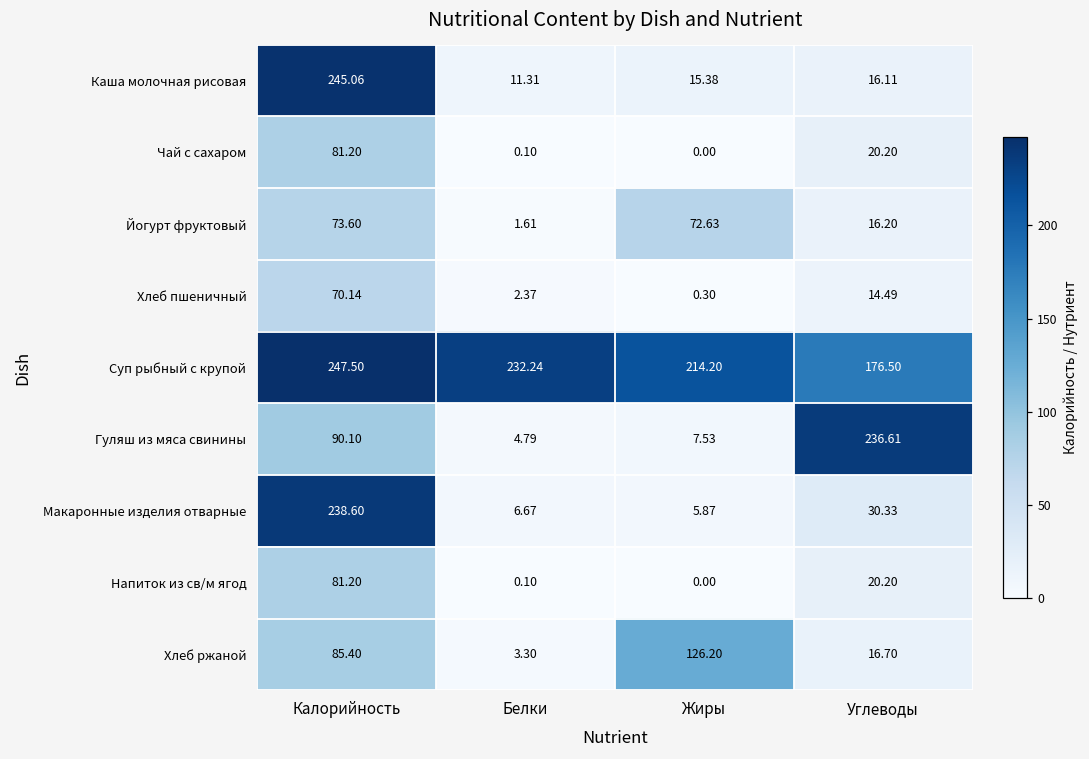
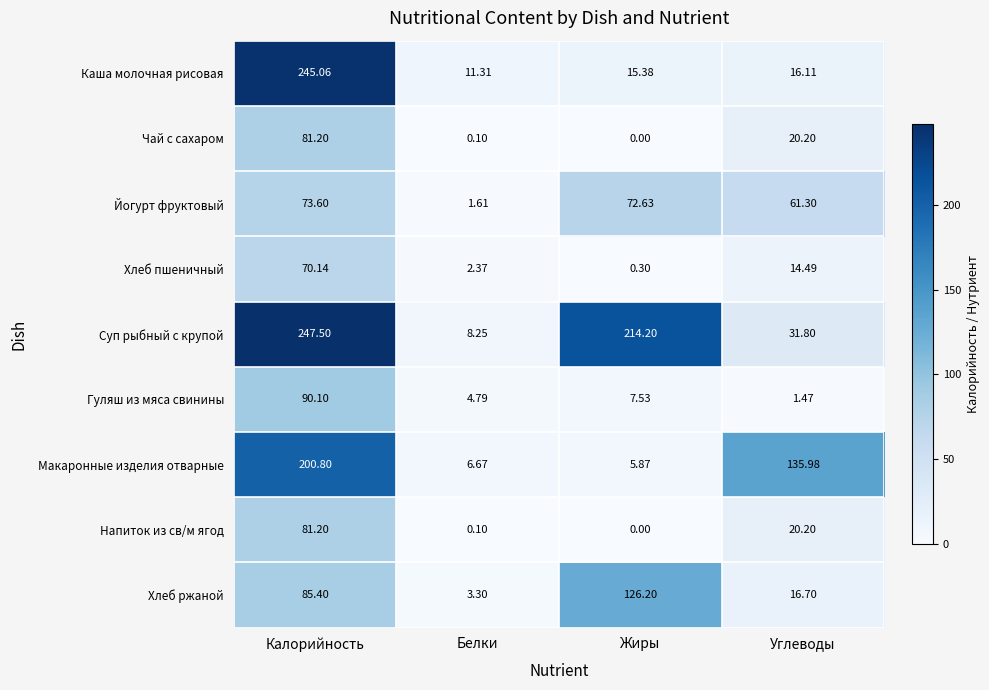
  {
    "Каша молочная рисовая": {
      "Калорийность": 245.06,
      "Белки": 11.31,
      "Жиры": 15.38,
      "Углеводы": 16.11
    },
    "Чай с сахаром": {
      "Калорийность": 81.20,
      "Белки": 0.10,
      "Жиры": 0.00,
      "Углеводы": 20.20
    },
    "Йогурт фруктовый": {
      "Калорийность": 73.60,
      "Белки": 1.61,
      "Жиры": 72.63,
-     "Углеводы": 16.20
+     "Углеводы": 61.30
    },
    "Хлеб пшеничный": {
      "Калорийность": 70.14,
      "Белки": 2.37,
      "Жиры": 0.30,
      "Углеводы": 14.49
    },
    "Суп рыбный с крупой": {
      "Калорийность": 247.50,
-     "Белки": 232.24,
+     "Белки": 8.25,
      "Жиры": 214.20,
-     "Углеводы": 176.50
+     "Углеводы": 31.80
    },
    "Гуляш из мяса свинины": {
      "Калорийность": 90.10,
      "Белки": 4.79,
      "Жиры": 7.53,
-     "Углеводы": 236.61
+     "Углеводы": 1.47
    },
    "Макаронные изделия отварные": {
-     "Калорийность": 238.60,
+     "Калорийность": 200.80,
      "Белки": 6.67,
      "Жиры": 5.87,
-     "Углеводы": 30.33
+     "Углеводы": 135.98
    },
    "Напиток из св/м ягод": {
      "Калорийность": 81.20,
      "Белки": 0.10,
      "Жиры": 0.00,
      "Углеводы": 20.20
    },
    "Хлеб ржаной": {
      "Калорийность": 85.40,
      "Белки": 3.30,
      "Жиры": 126.20,
      "Углеводы": 16.70
    }
  }
